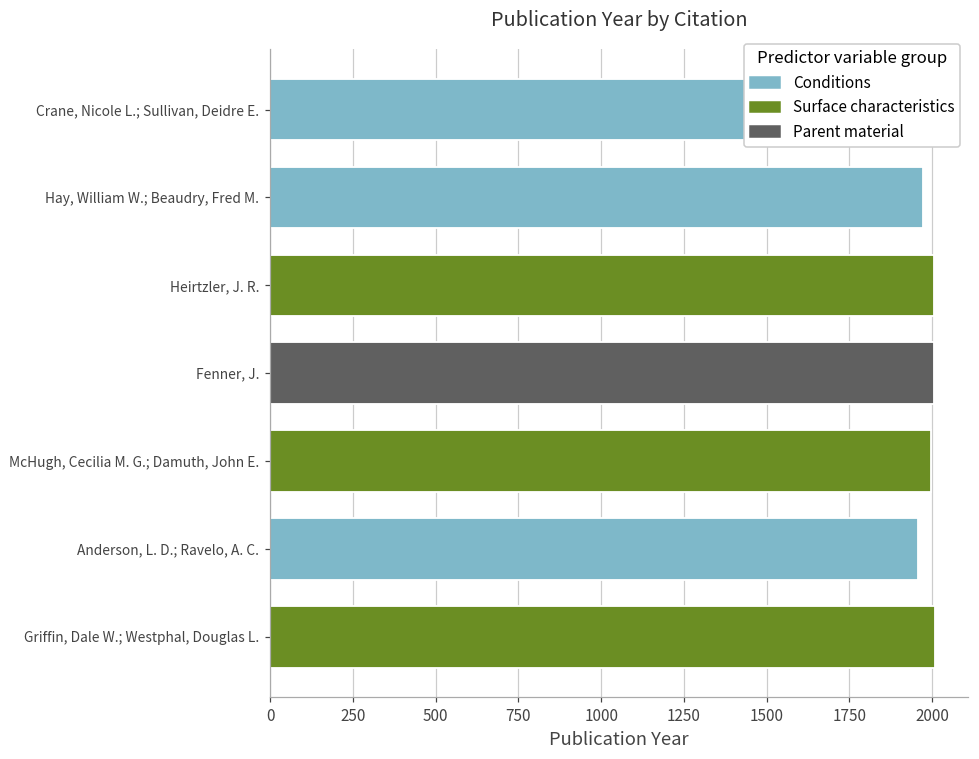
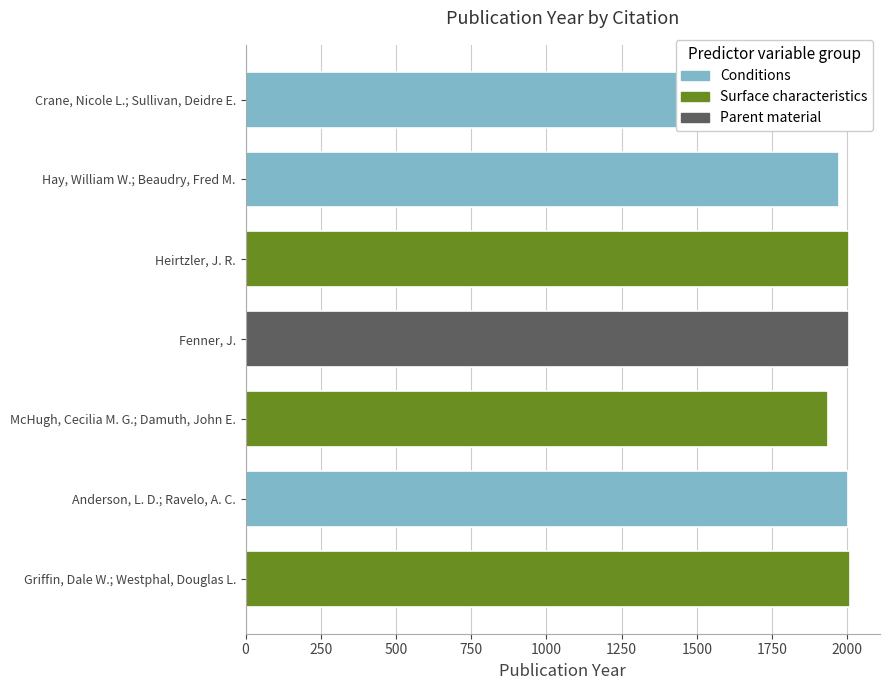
  {
    "Hay, William W.; Beaudry, Fred M.": 1970,
    "Heirtzler, J. R.": 2010,
    "Fenner, J.": 2010,
-   "McHugh, Cecilia M. G.; Damuth, John E.": 2000,
-   "Anderson, L. D.; Ravelo, A. C.": 1960,
+   "McHugh, Cecilia M. G.; Damuth, John E.": 1940,
+   "Anderson, L. D.; Ravelo, A. C.": 2000,
    "Griffin, Dale W.; Westphal, Douglas L.": 2010
  }
